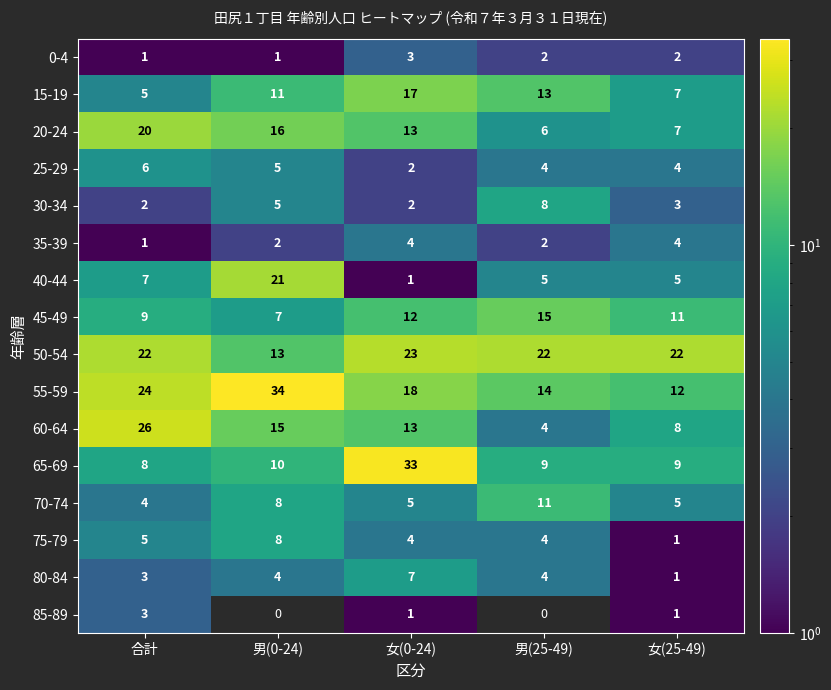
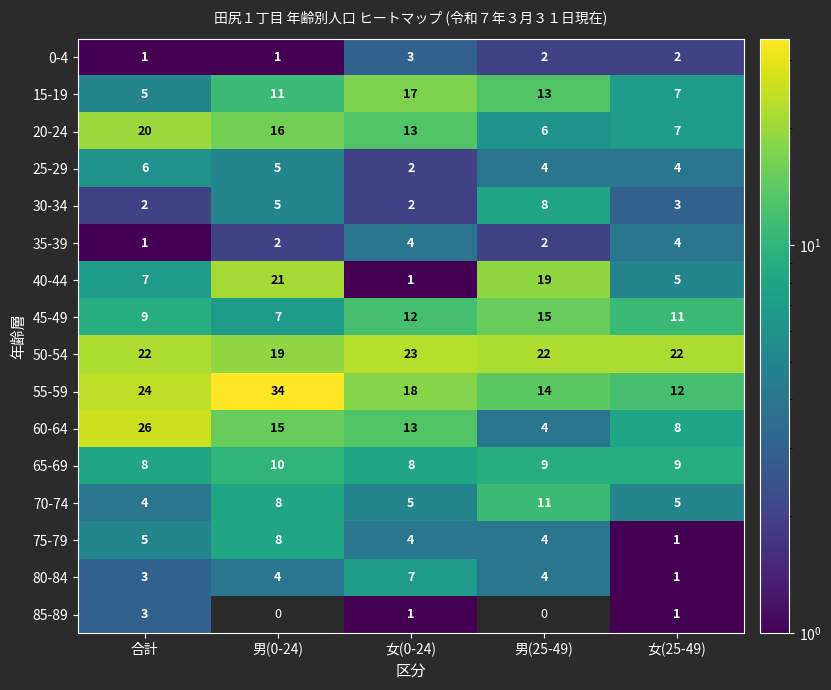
  {
    "0-4": {
      "合計": 1,
      "男(0-24)": 1,
      "女(0-24)": 3,
      "男(25-49)": 2,
      "女(25-49)": 2
    },
    "15-19": {
      "合計": 5,
      "男(0-24)": 11,
      "女(0-24)": 17,
      "男(25-49)": 13,
      "女(25-49)": 7
    },
    "20-24": {
      "合計": 20,
      "男(0-24)": 16,
      "女(0-24)": 13,
      "男(25-49)": 6,
      "女(25-49)": 7
    },
    "25-29": {
      "合計": 6,
      "男(0-24)": 5,
      "女(0-24)": 2,
      "男(25-49)": 4,
      "女(25-49)": 4
    },
    "30-34": {
      "合計": 2,
      "男(0-24)": 5,
      "女(0-24)": 2,
      "男(25-49)": 8,
      "女(25-49)": 3
    },
    "35-39": {
      "合計": 1,
      "男(0-24)": 2,
      "女(0-24)": 4,
      "男(25-49)": 2,
      "女(25-49)": 4
    },
    "40-44": {
      "合計": 7,
      "男(0-24)": 21,
      "女(0-24)": 1,
-     "男(25-49)": 5,
+     "男(25-49)": 19,
      "女(25-49)": 5
    },
    "45-49": {
      "合計": 9,
      "男(0-24)": 7,
      "女(0-24)": 12,
      "男(25-49)": 15,
      "女(25-49)": 11
    },
    "50-54": {
      "合計": 22,
-     "男(0-24)": 13,
+     "男(0-24)": 19,
      "女(0-24)": 23,
      "男(25-49)": 22,
      "女(25-49)": 22
    },
    "55-59": {
      "合計": 24,
      "男(0-24)": 34,
      "女(0-24)": 18,
      "男(25-49)": 14,
      "女(25-49)": 12
    },
    "60-64": {
      "合計": 26,
      "男(0-24)": 15,
      "女(0-24)": 13,
      "男(25-49)": 4,
      "女(25-49)": 8
    },
    "65-69": {
      "合計": 8,
      "男(0-24)": 10,
-     "女(0-24)": 33,
+     "女(0-24)": 8,
      "男(25-49)": 9,
      "女(25-49)": 9
    },
    "70-74": {
      "合計": 4,
      "男(0-24)": 8,
      "女(0-24)": 5,
      "男(25-49)": 11,
      "女(25-49)": 5
    },
    "75-79": {
      "合計": 5,
      "男(0-24)": 8,
      "女(0-24)": 4,
      "男(25-49)": 4,
      "女(25-49)": 1
    },
    "80-84": {
      "合計": 3,
      "男(0-24)": 4,
      "女(0-24)": 7,
      "男(25-49)": 4,
      "女(25-49)": 1
    },
    "85-89": {
      "合計": 3,
      "女(0-24)": 1,
      "女(25-49)": 1
    }
  }
